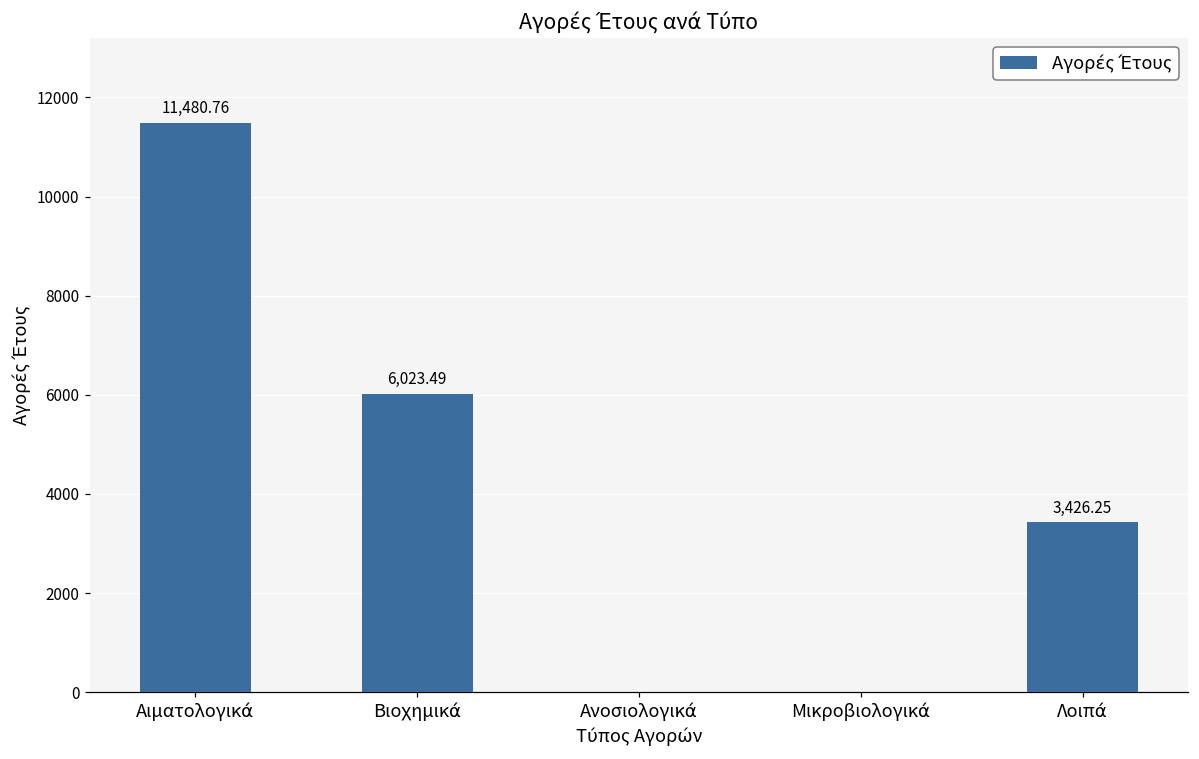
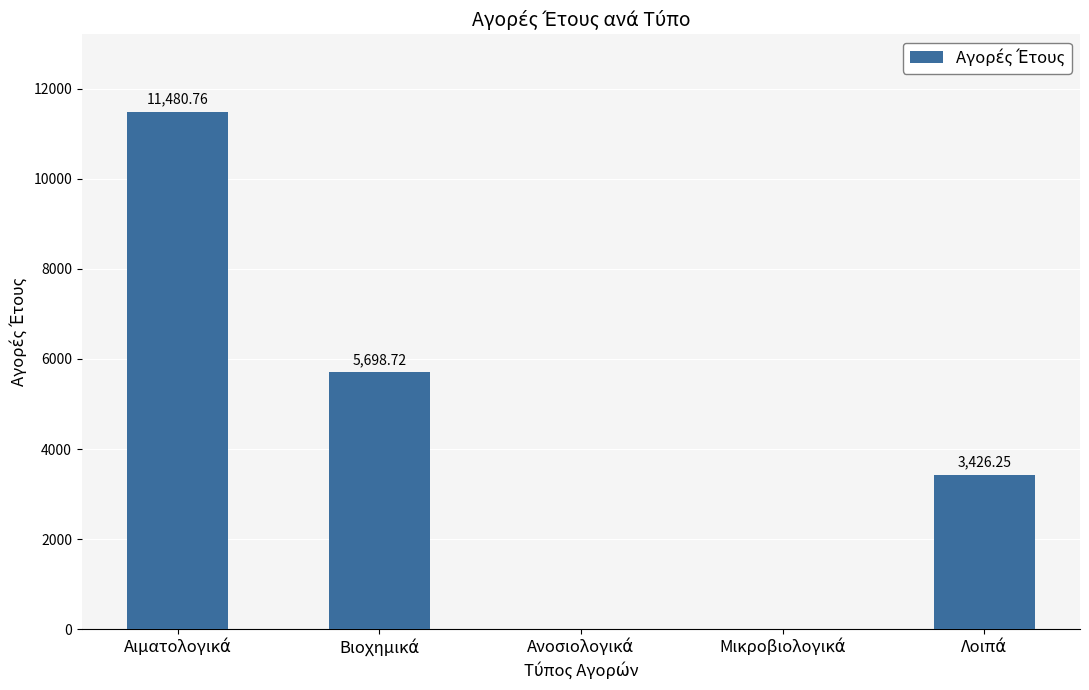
  {
    "Αιματολογικά": "11,480.76",
-   "Βιοχημικά": "6,023.49",
+   "Βιοχημικά": "5,698.72",
    "Λοιπά": "3,426.25"
  }
